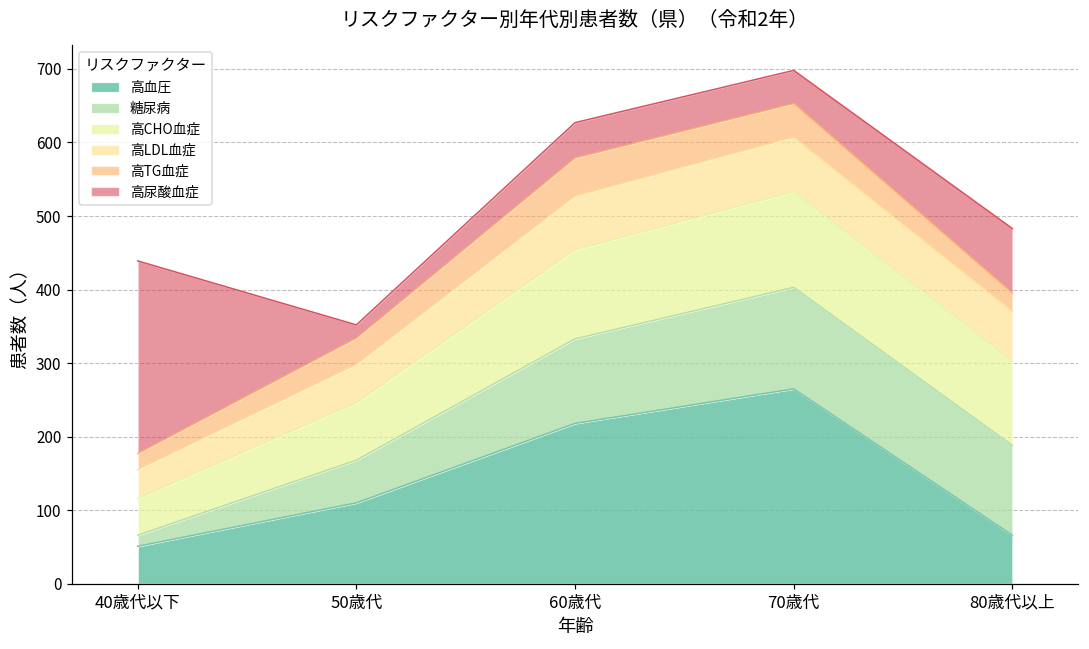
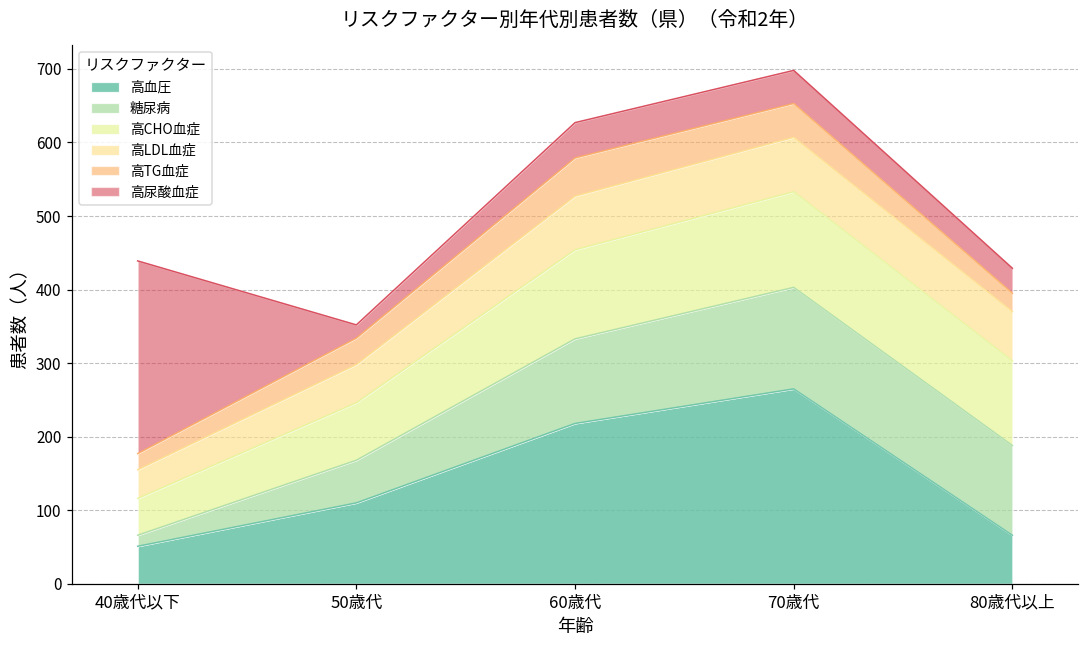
  {
    "高血圧": {
      "40歳代以下": 50,
      "50歳代": 110,
      "60歳代": 220,
      "70歳代": 270,
      "80歳代以上": 70
    },
    "糖尿病": {
      "40歳代以下": 20,
      "50歳代": 60,
      "60歳代": 120,
      "70歳代": 140,
      "80歳代以上": 120
    },
    "高尿酸血症": {
      "40歳代以下": 260,
      "50歳代": 20,
      "60歳代": 50,
      "70歳代": 50,
-     "80歳代以上": 90
+     "80歳代以上": 30
    }
  }
